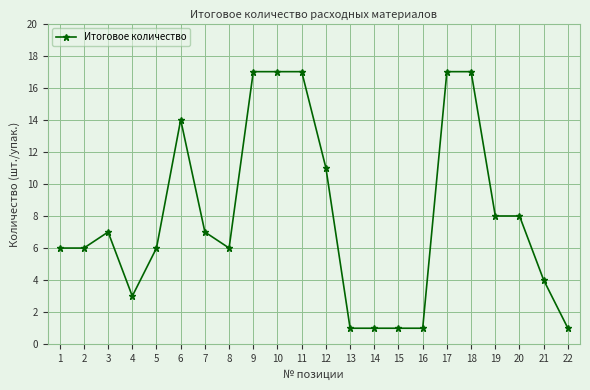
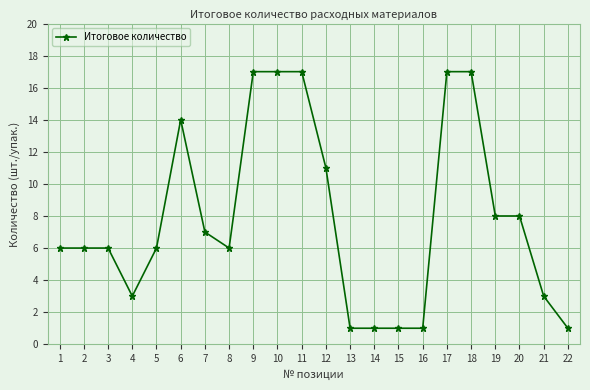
  {
    "1": 6,
    "2": 6,
-   "3": 7,
+   "3": 6,
    "4": 3,
    "5": 6,
    "6": 14,
    "7": 7,
    "8": 6,
    "9": 17,
    "10": 17,
    "11": 17,
    "12": 11,
    "13": 1,
    "14": 1,
    "15": 1,
    "16": 1,
    "17": 17,
    "18": 17,
    "19": 8,
    "20": 8,
-   "21": 4,
+   "21": 3,
    "22": 1
  }
